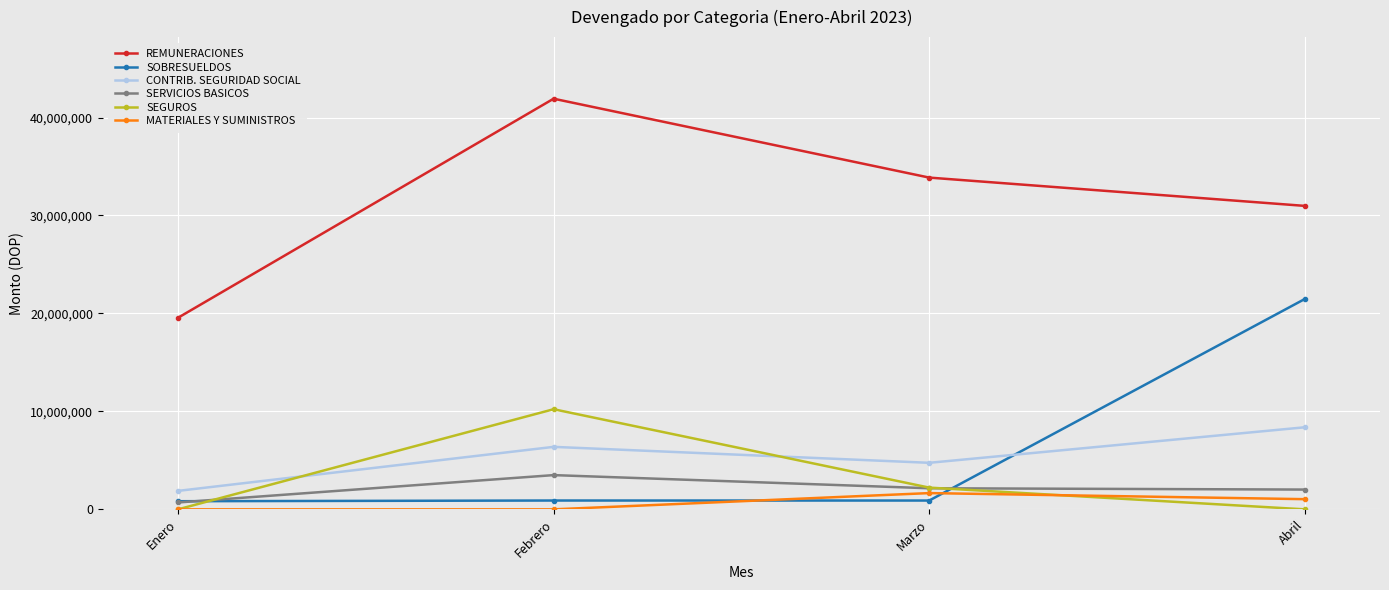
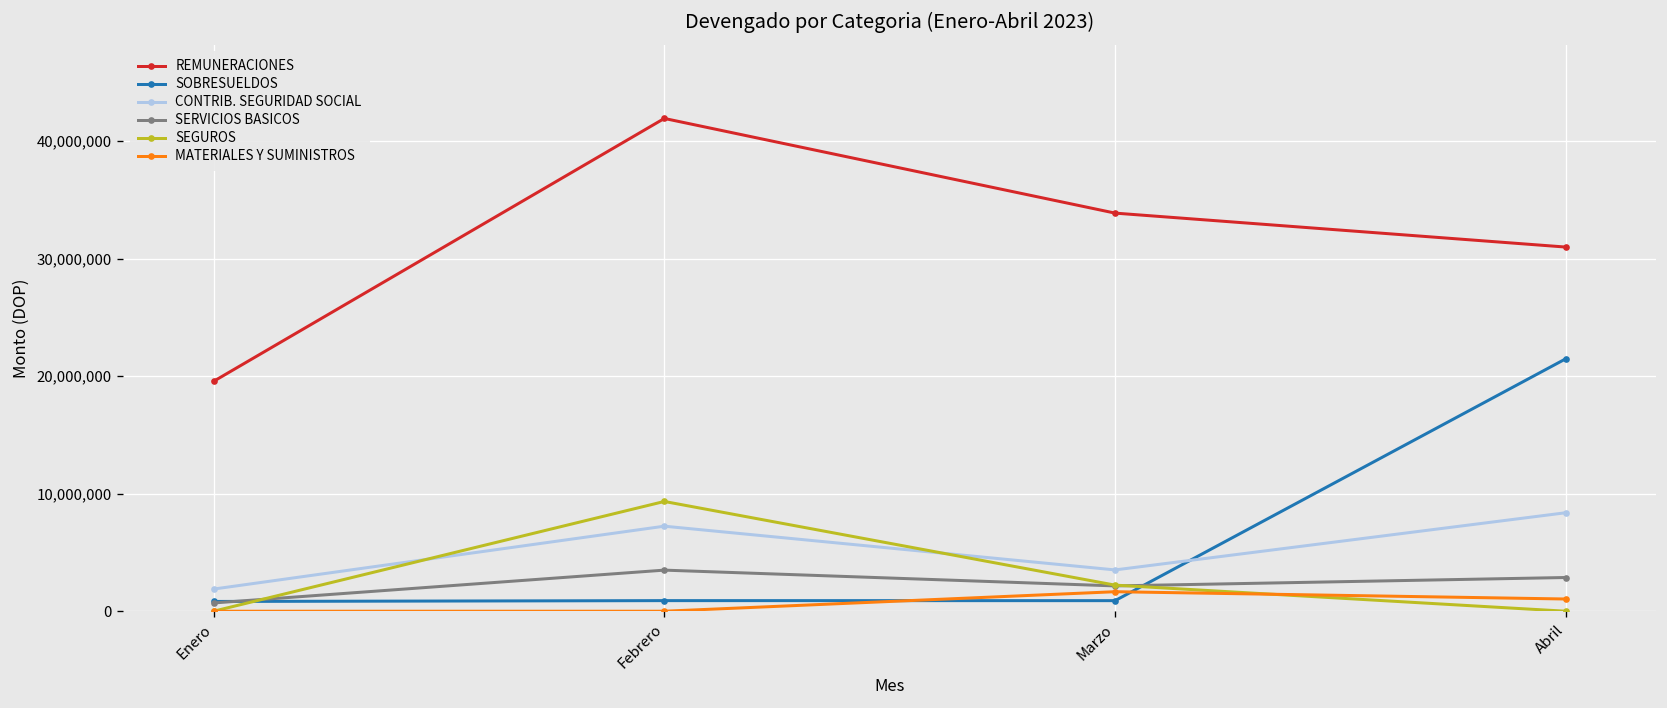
  {
    "REMUNERACIONES": {
      "Enero": "20,000,000",
      "Febrero": "42,000,000",
      "Marzo": "34,000,000",
      "Abril": "31,000,000"
    },
    "SOBRESUELDOS": {
      "Febrero": "1,000,000",
      "Marzo": "1,000,000",
      "Abril": "21,000,000"
    },
    "CONTRIB. SEGURIDAD SOCIAL": {
      "Enero": "2,000,000",
-     "Febrero": "6,000,000",
-     "Marzo": "5,000,000",
+     "Febrero": "7,000,000",
+     "Marzo": "4,000,000",
      "Abril": "8,000,000"
    },
    "SERVICIOS BASICOS": {
      "Febrero": "3,000,000",
-     "Abril": "2,000,000"
+     "Abril": "3,000,000"
    },
    "SEGUROS": {
-     "Febrero": "10,000,000",
+     "Febrero": "9,000,000",
      "Abril": "0"
    },
    "MATERIALES Y SUMINISTROS": {
      "Febrero": "0",
      "Marzo": "2,000,000",
      "Abril": "1,000,000"
    }
  }
